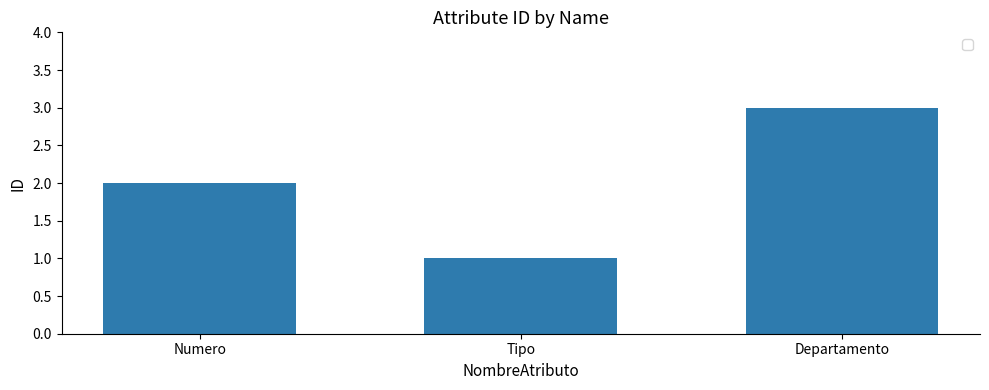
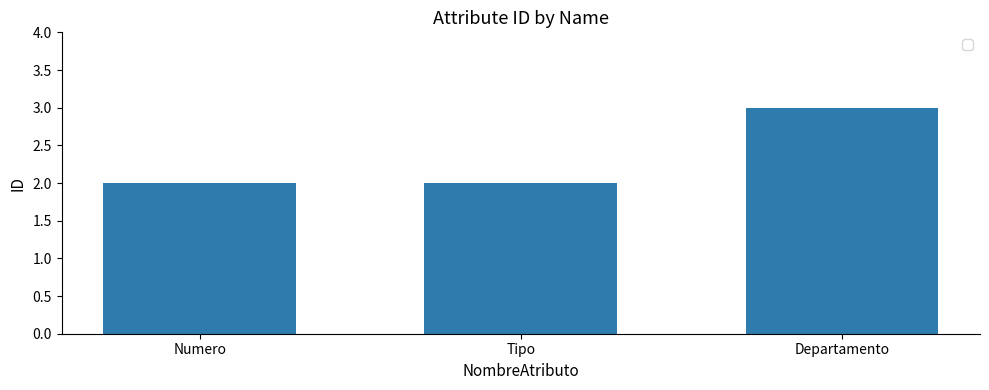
  {
    "Numero": 2,
-   "Tipo": 1,
+   "Tipo": 2,
    "Departamento": 3
  }
